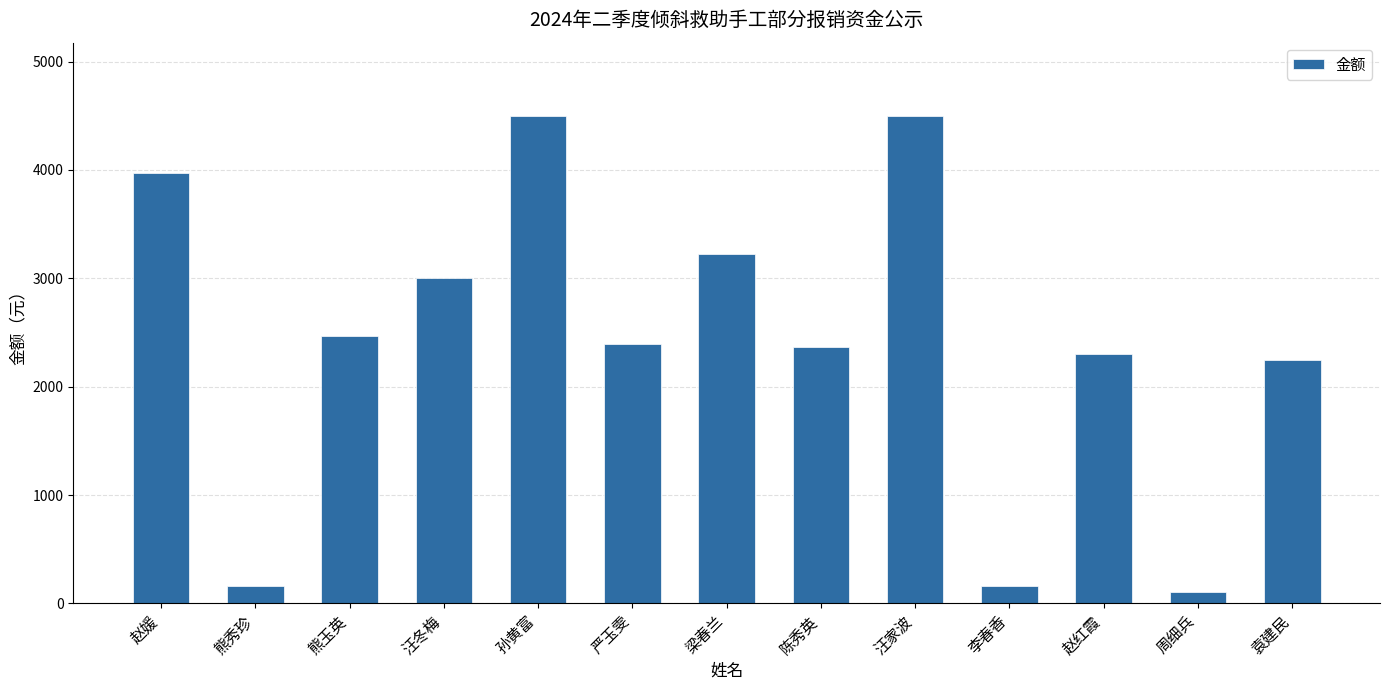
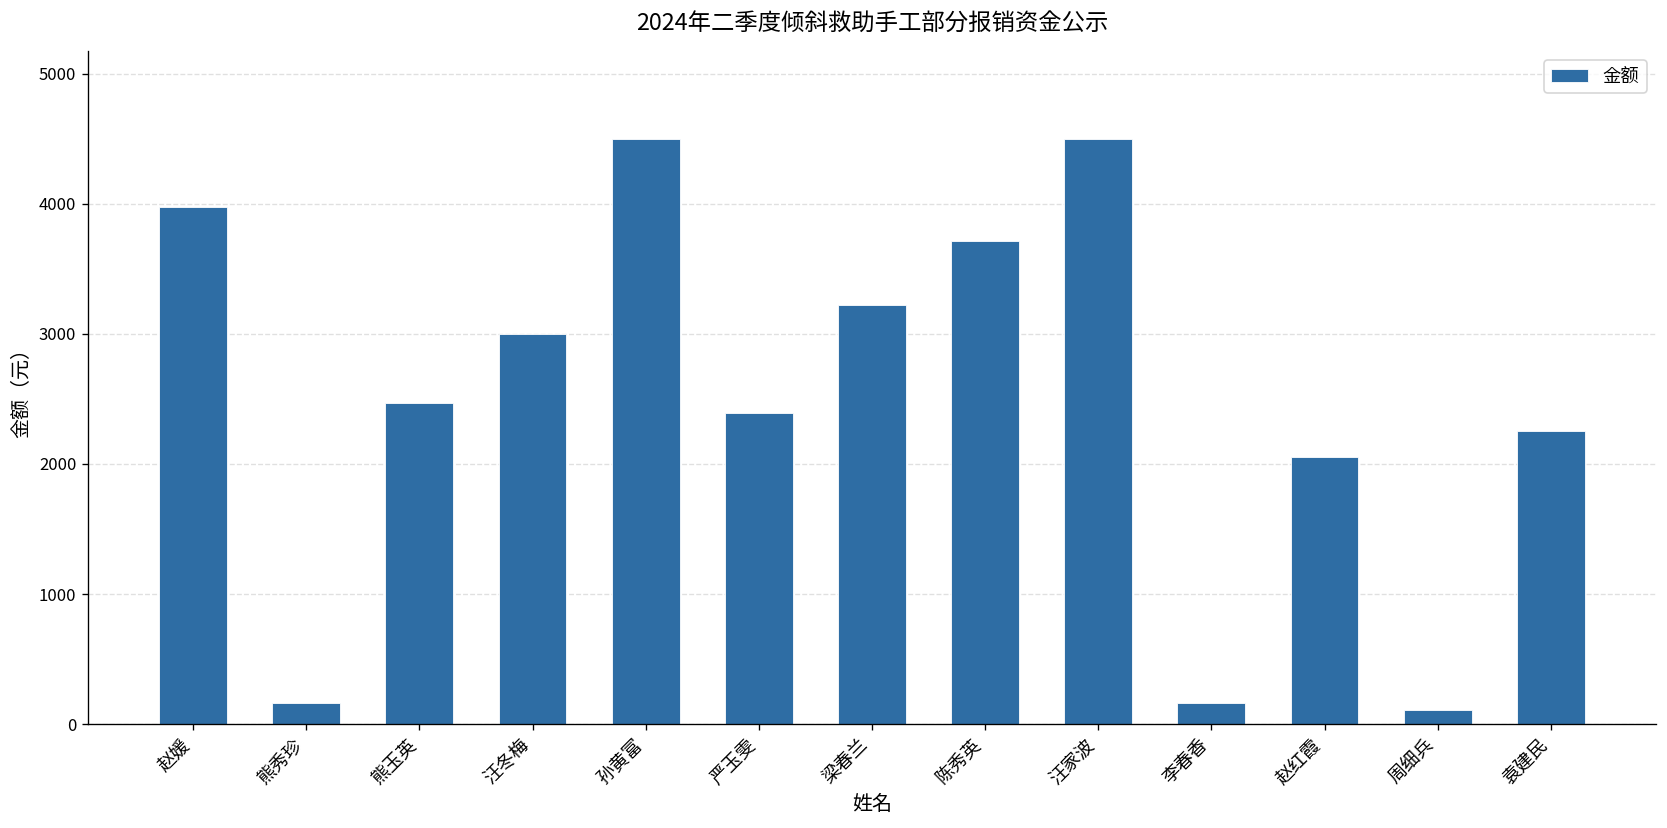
  {
    "赵媛": 3980,
    "熊秀珍": 160,
    "熊玉英": 2470,
    "汪冬梅": 3000,
    "孙黄富": 4500,
    "严玉雯": 2390,
    "梁春兰": 3230,
-   "陈秀英": 2370,
+   "陈秀英": 3720,
    "汪家波": 4500,
    "李春香": 160,
-   "赵红霞": 2300,
+   "赵红霞": 2060,
    "周细兵": 110,
    "袁建民": 2250
  }
